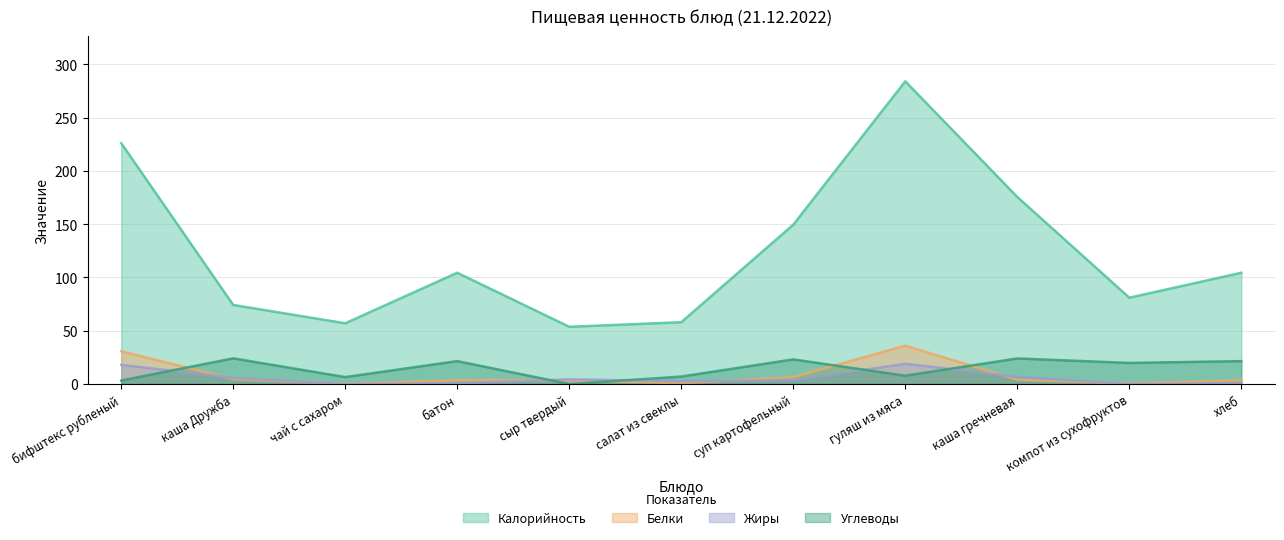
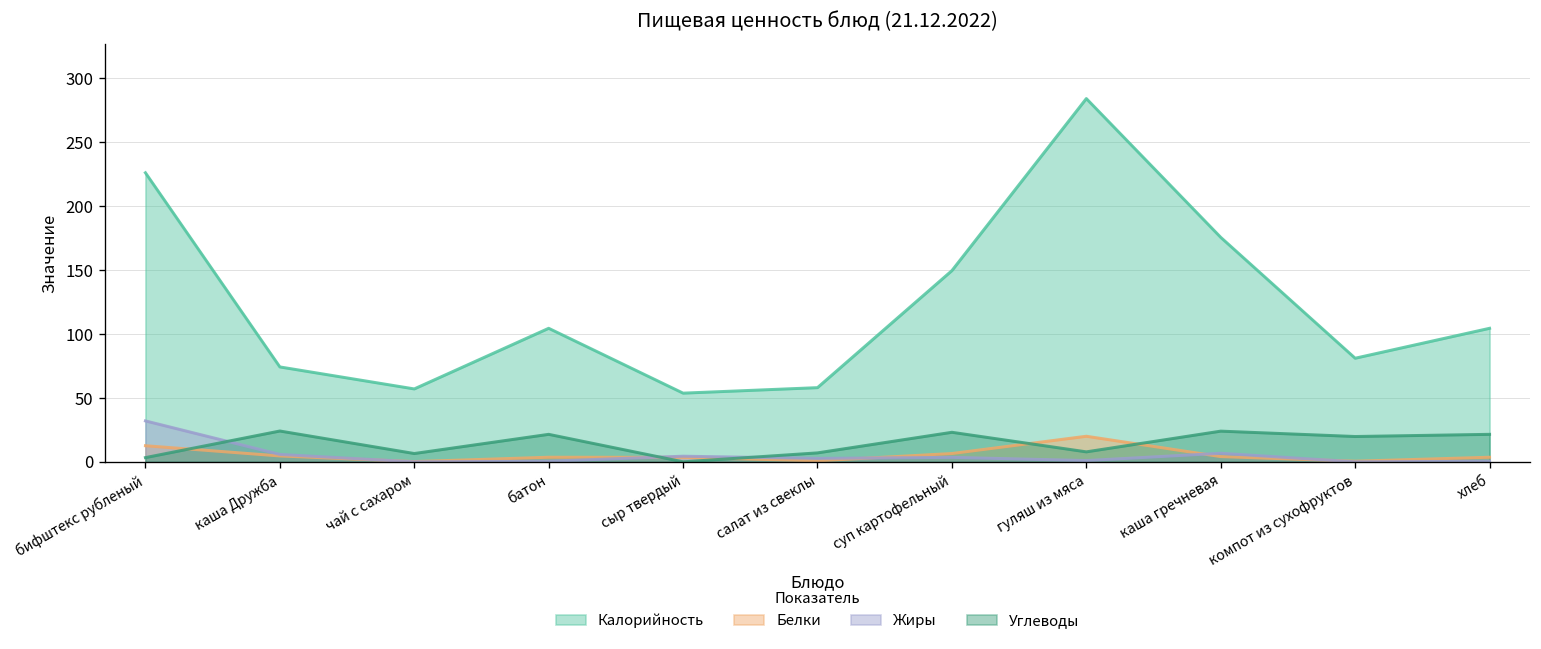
  {
    "Белки": {
-     "бифштекс рубленый": 31,
+     "бифштекс рубленый": 13,
      "батон": 4,
      "суп картофельный": 7,
-     "гуляш из мяса": 36,
+     "гуляш из мяса": 20,
      "каша гречневая": 4,
      "хлеб": 4
    },
    "Жиры": {
-     "бифштекс рубленый": 18,
+     "бифштекс рубленый": 32,
      "батон": 1,
      "суп картофельный": 4,
-     "гуляш из мяса": 19,
+     "гуляш из мяса": 1,
      "каша гречневая": 7,
      "хлеб": 1
    }
  }
